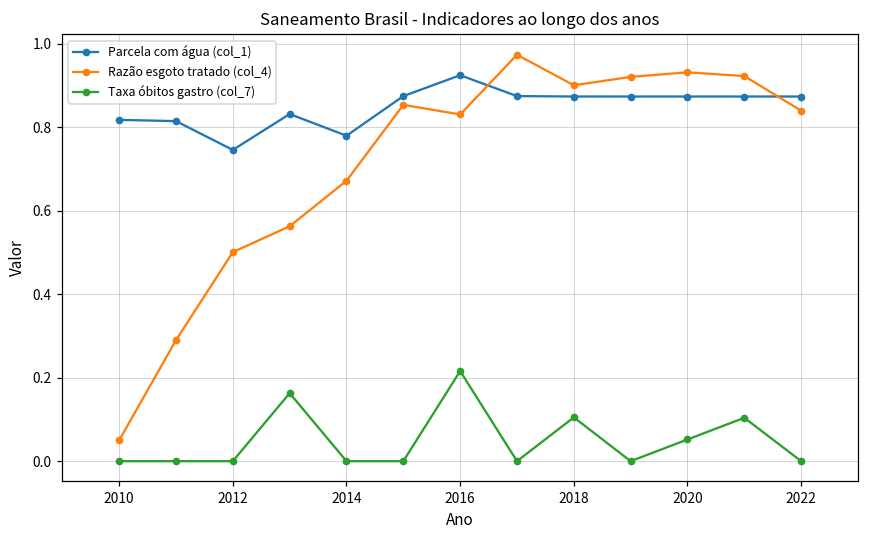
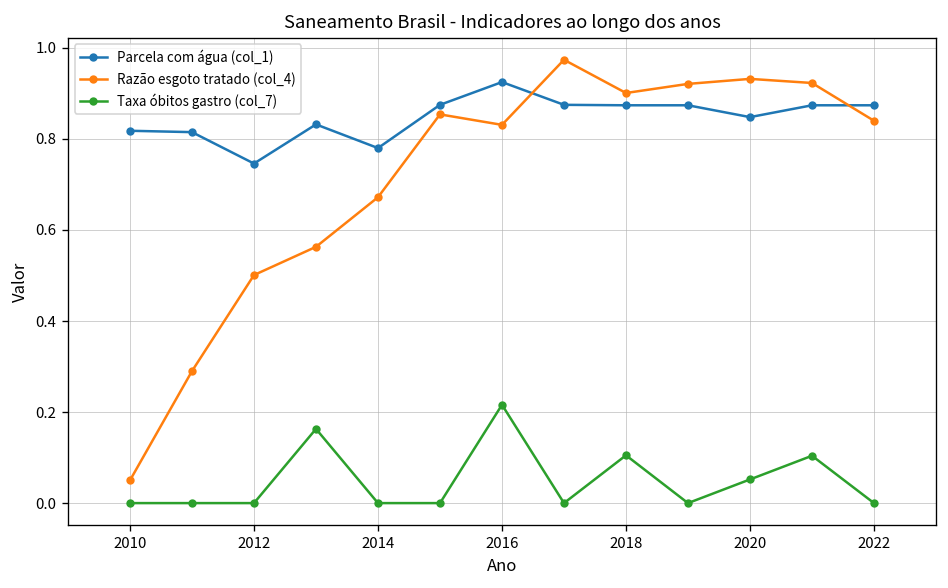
  {
    "Parcela com água (col_1)": {
      "2010": 0.82,
      "2012": 0.75,
      "2014": 0.78,
      "2016": 0.93,
      "2018": 0.87,
-     "2020": 0.87,
+     "2020": 0.85,
      "2022": 0.87
    },
    "Razão esgoto tratado (col_4)": {
      "2010": 0.05,
      "2012": 0.50,
      "2014": 0.67,
      "2016": 0.83,
      "2018": 0.90,
      "2020": 0.93,
      "2022": 0.84
    },
    "Taxa óbitos gastro (col_7)": {
      "2010": 0.00,
      "2012": 0.00,
      "2014": 0.00,
      "2016": 0.22,
      "2018": 0.11,
      "2020": 0.05,
      "2022": 0.00
    }
  }
